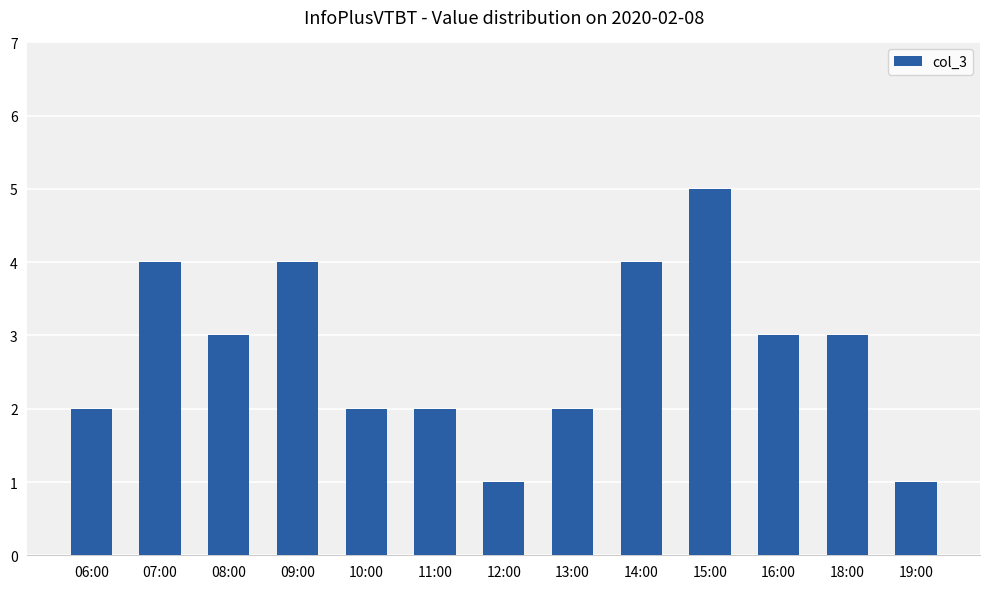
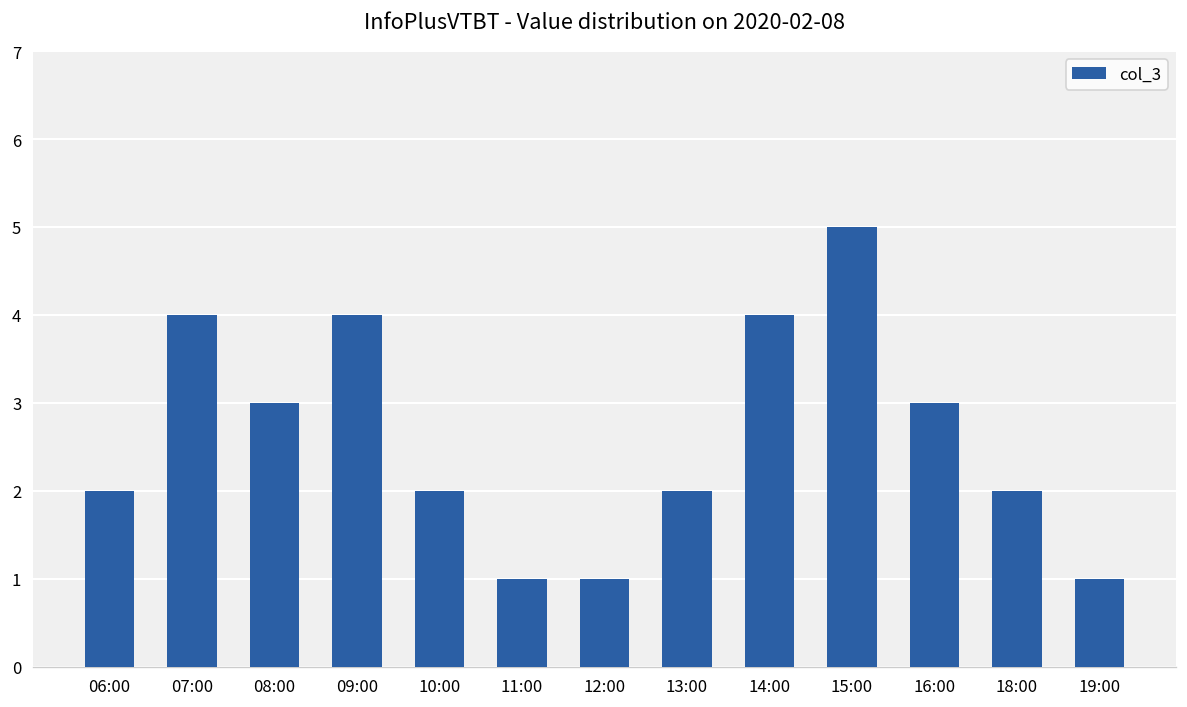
  {
    "06:00": 2,
    "07:00": 4,
    "08:00": 3,
    "09:00": 4,
    "10:00": 2,
-   "11:00": 2,
+   "11:00": 1,
    "12:00": 1,
    "13:00": 2,
    "14:00": 4,
    "15:00": 5,
    "16:00": 3,
-   "18:00": 3,
+   "18:00": 2,
    "19:00": 1
  }
